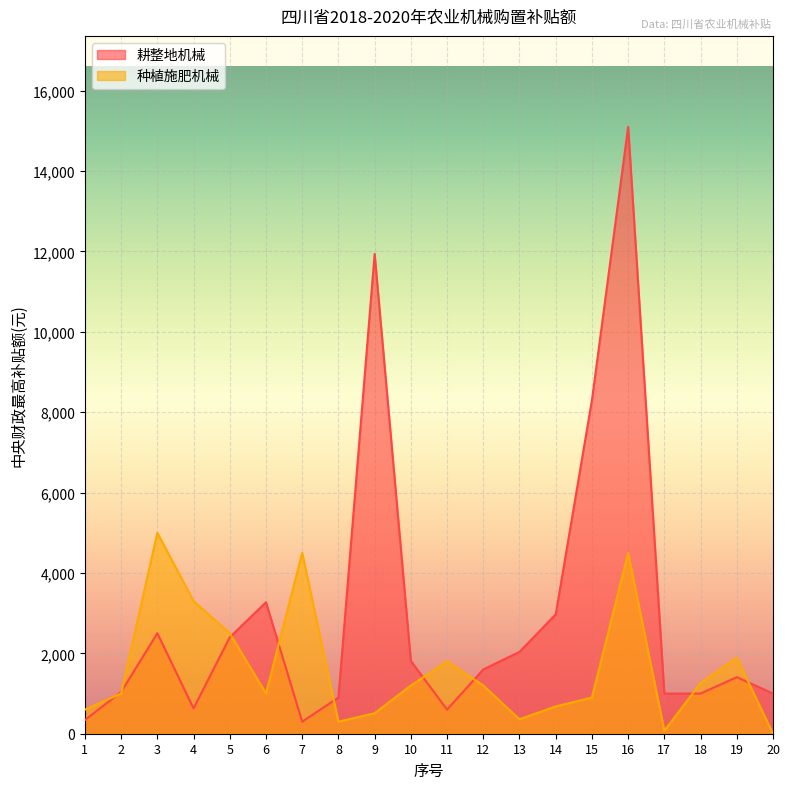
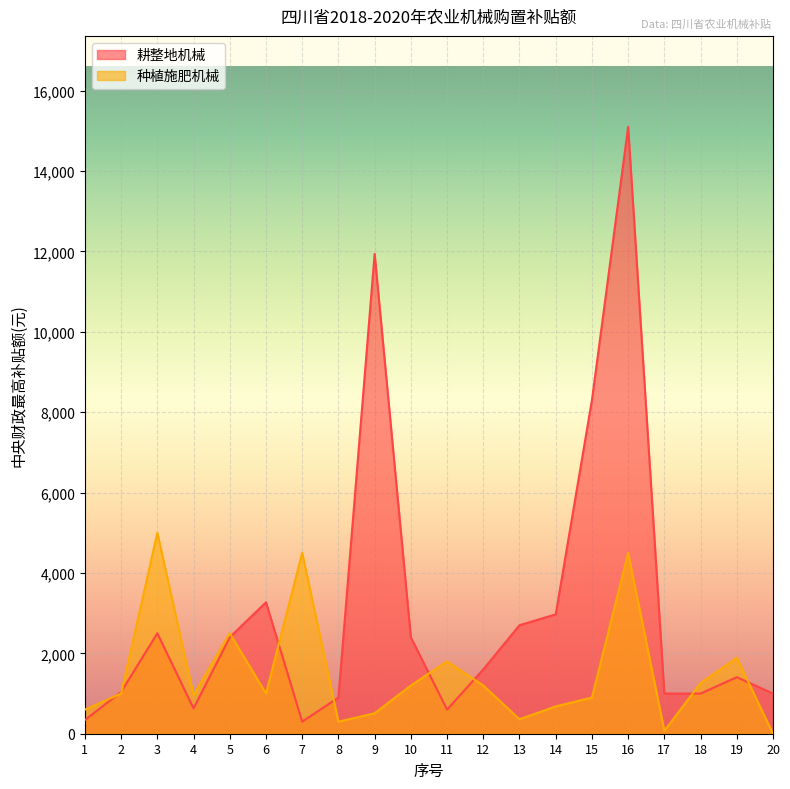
  {
    "耕整地机械": {
      "1": "300",
      "3": "2,500",
      "4": "600",
      "5": "2,400",
      "6": "3,300",
      "7": "300",
      "8": "900",
      "9": "11,900",
-     "10": "1,800",
+     "10": "2,400",
      "11": "600",
      "12": "1,600",
-     "13": "2,000",
+     "13": "2,700",
      "14": "3,000",
      "15": "8,300",
      "16": "15,100",
      "17": "1,000",
      "18": "1,000",
      "19": "1,400",
      "20": "1,000"
    },
    "种植施肥机械": {
      "1": "600",
      "3": "5,000",
-     "4": "3,300",
+     "4": "1,000",
      "5": "2,500",
      "6": "1,000",
      "7": "4,500",
      "8": "300",
      "9": "500",
      "10": "1,200",
      "11": "1,800",
      "12": "1,200",
      "13": "400",
      "14": "700",
      "15": "900",
      "16": "4,500",
      "17": "100",
      "18": "1,300",
      "19": "1,900",
      "20": "0"
    }
  }
